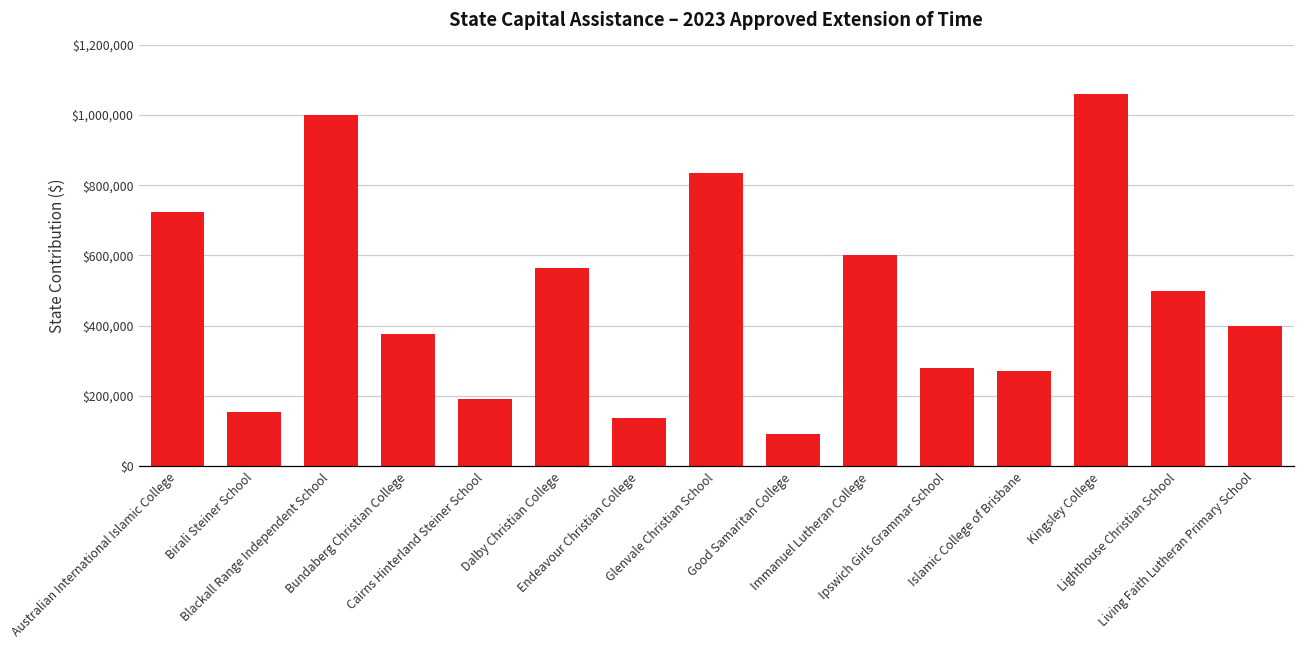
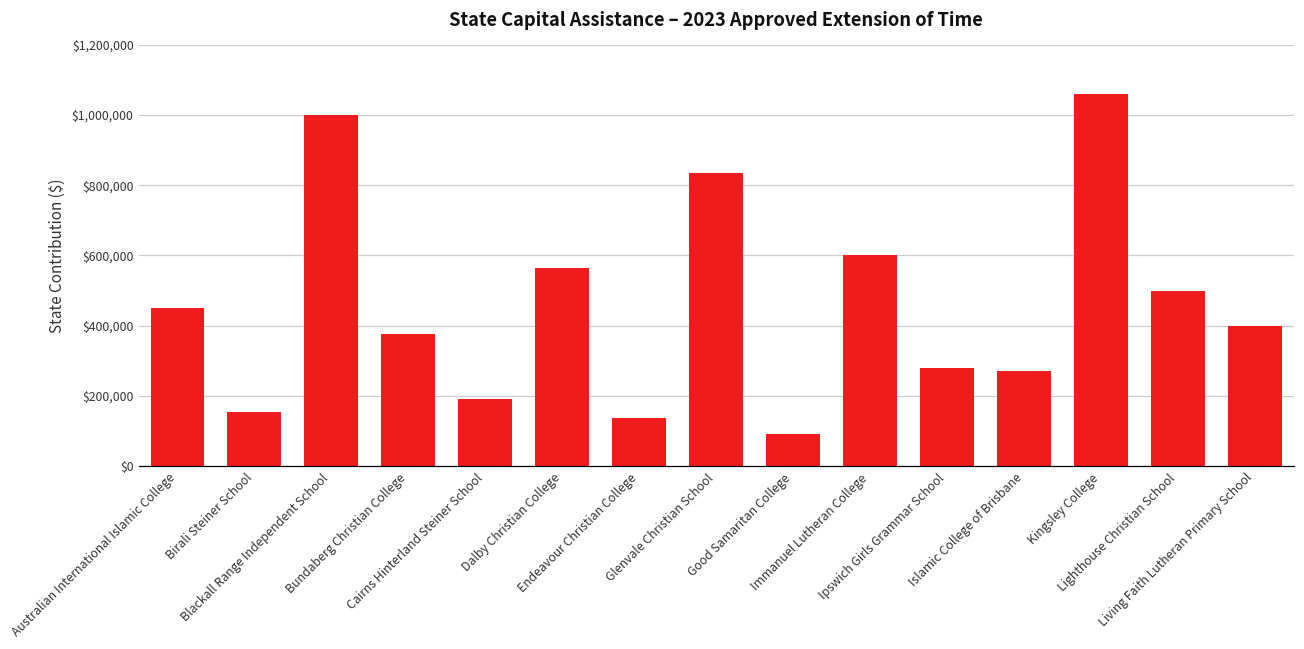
  {
-   "Australian International Islamic College": "$720,000",
+   "Australian International Islamic College": "$450,000",
    "Birali Steiner School": "$160,000",
    "Blackall Range Independent School": "$1,000,000",
    "Bundaberg Christian College": "$380,000",
    "Cairns Hinterland Steiner School": "$190,000",
    "Dalby Christian College": "$570,000",
    "Endeavour Christian College": "$140,000",
    "Glenvale Christian School": "$840,000",
    "Good Samaritan College": "$90,000",
    "Immanuel Lutheran College": "$600,000",
    "Ipswich Girls Grammar School": "$280,000",
    "Islamic College of Brisbane": "$270,000",
    "Kingsley College": "$1,060,000",
    "Lighthouse Christian School": "$500,000",
    "Living Faith Lutheran Primary School": "$400,000"
  }
